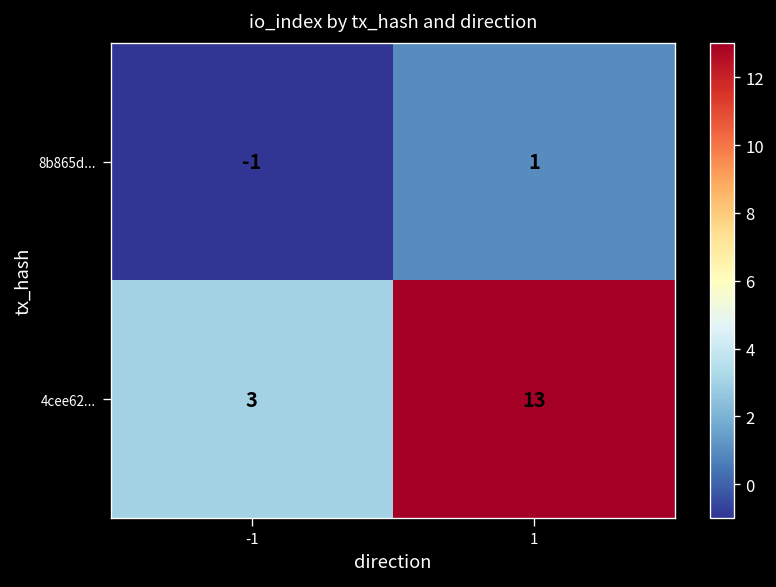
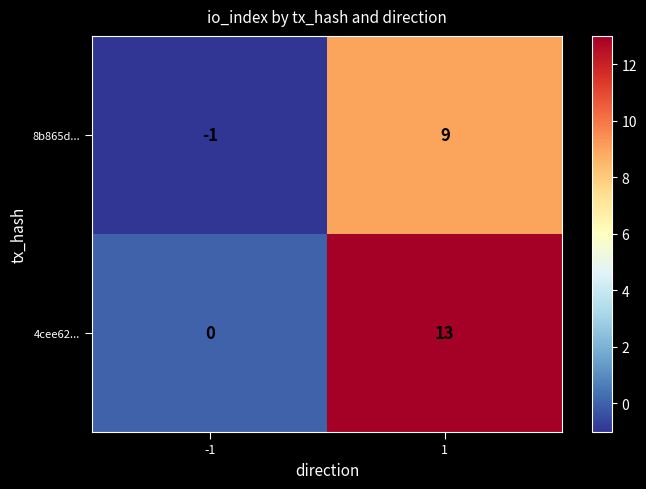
  {
    "8b865d...": {
      "-1": -1,
-     "1": 1
+     "1": 9
    },
    "4cee62...": {
-     "-1": 3,
+     "-1": 0,
      "1": 13
    }
  }
